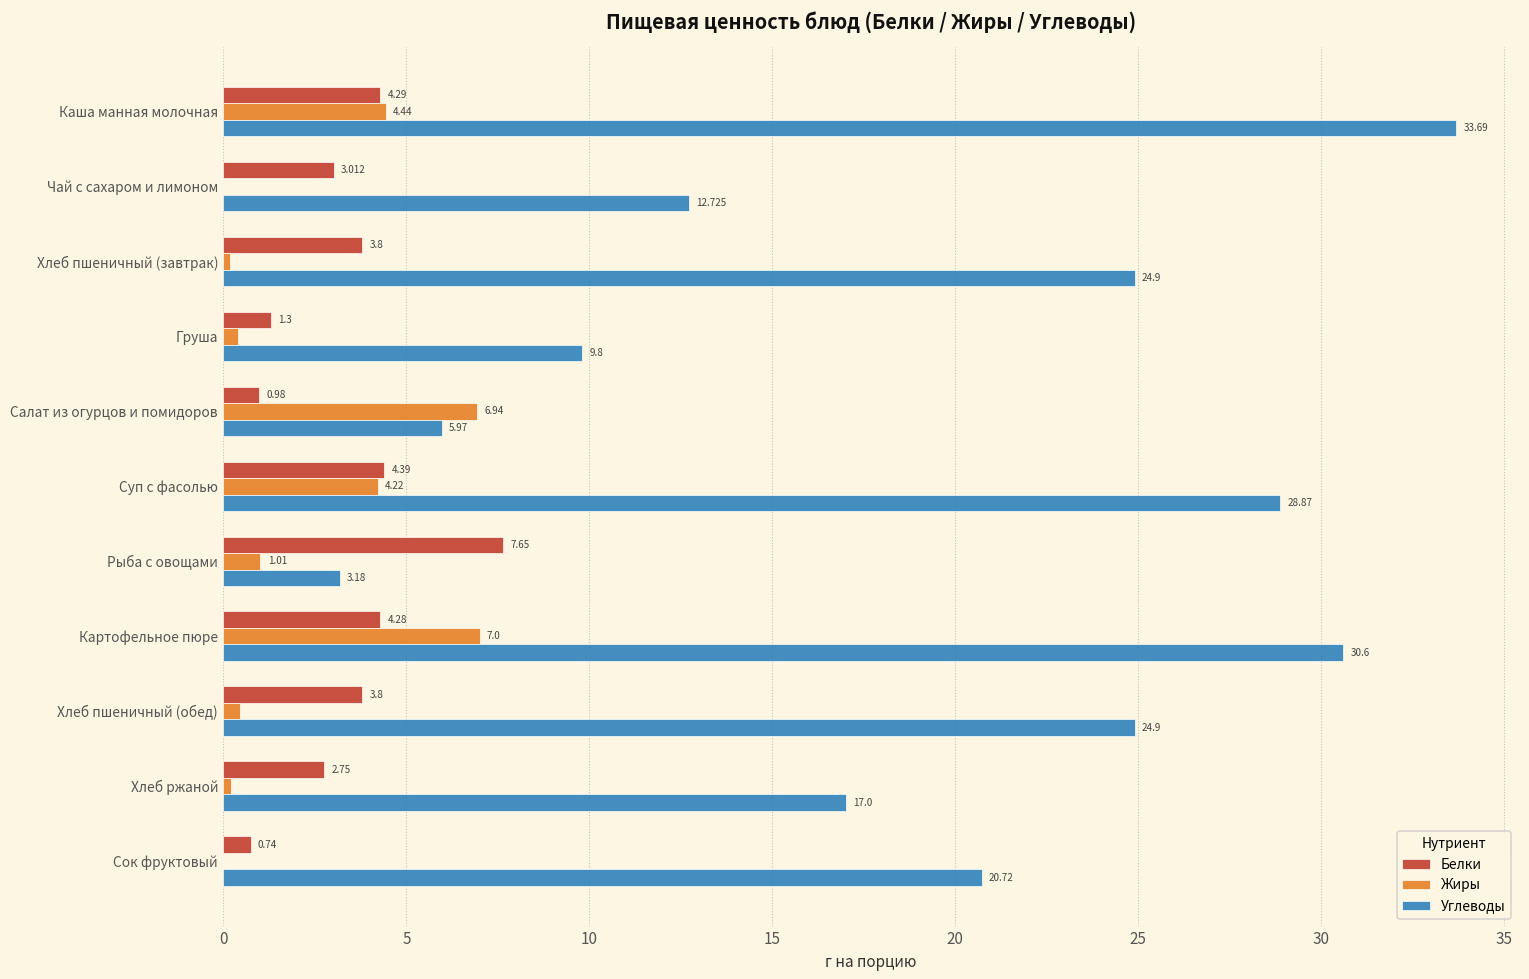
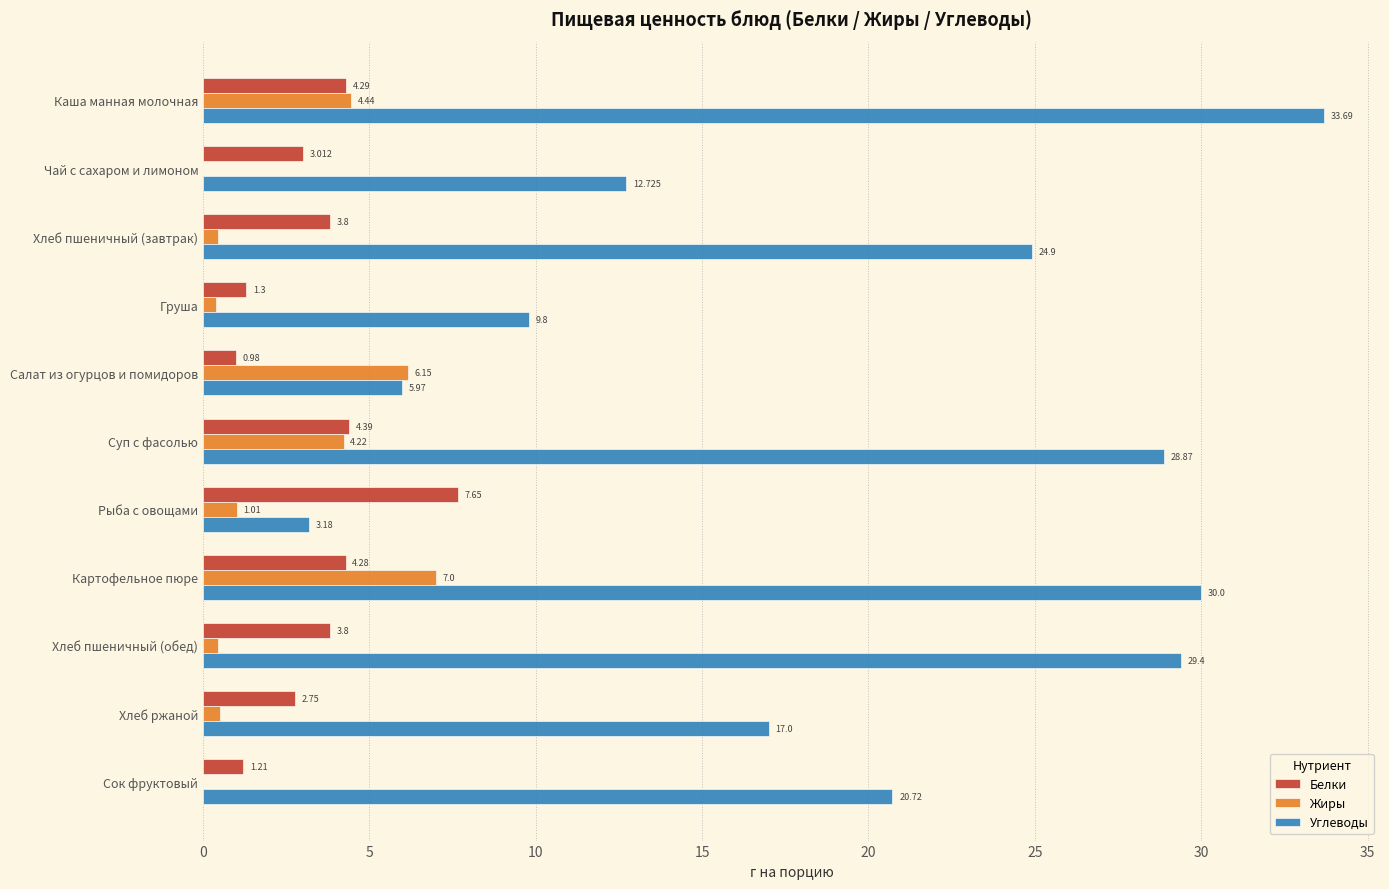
  {
    "Белки": {
      "Каша манная молочная": 4.29,
      "Чай с сахаром и лимоном": 3.012,
      "Хлеб пшеничный (завтрак)": 3.8,
      "Груша": 1.3,
      "Салат из огурцов и помидоров": 0.98,
      "Суп с фасолью": 4.39,
      "Рыба с овощами": 7.65,
      "Картофельное пюре": 4.28,
      "Хлеб пшеничный (обед)": 3.8,
      "Хлеб ржаной": 2.75,
-     "Сок фруктовый": 0.74
+     "Сок фруктовый": 1.21
    },
    "Жиры": {
      "Каша манная молочная": 4.44,
-     "Хлеб пшеничный (завтрак)": 0.2,
-     "Салат из огурцов и помидоров": 6.94,
+     "Хлеб пшеничный (завтрак)": 0.5,
+     "Салат из огурцов и помидоров": 6.15,
      "Суп с фасолью": 4.22,
      "Рыба с овощами": 1.01,
      "Картофельное пюре": 7.0,
-     "Хлеб ржаной": 0.2
+     "Хлеб ржаной": 0.5
    },
    "Углеводы": {
      "Каша манная молочная": 33.69,
      "Чай с сахаром и лимоном": 12.725,
      "Хлеб пшеничный (завтрак)": 24.9,
      "Груша": 9.8,
      "Салат из огурцов и помидоров": 5.97,
      "Суп с фасолью": 28.87,
      "Рыба с овощами": 3.18,
-     "Картофельное пюре": 30.6,
-     "Хлеб пшеничный (обед)": 24.9,
+     "Картофельное пюре": 30.0,
+     "Хлеб пшеничный (обед)": 29.4,
      "Хлеб ржаной": 17.0,
      "Сок фруктовый": 20.72
    }
  }
